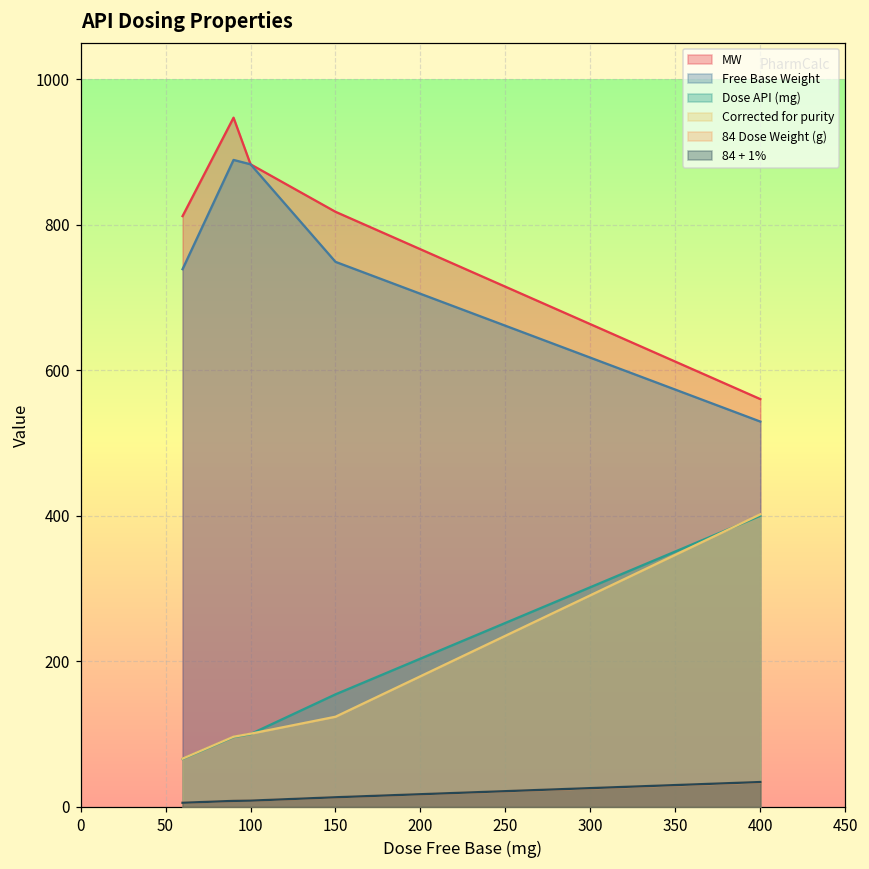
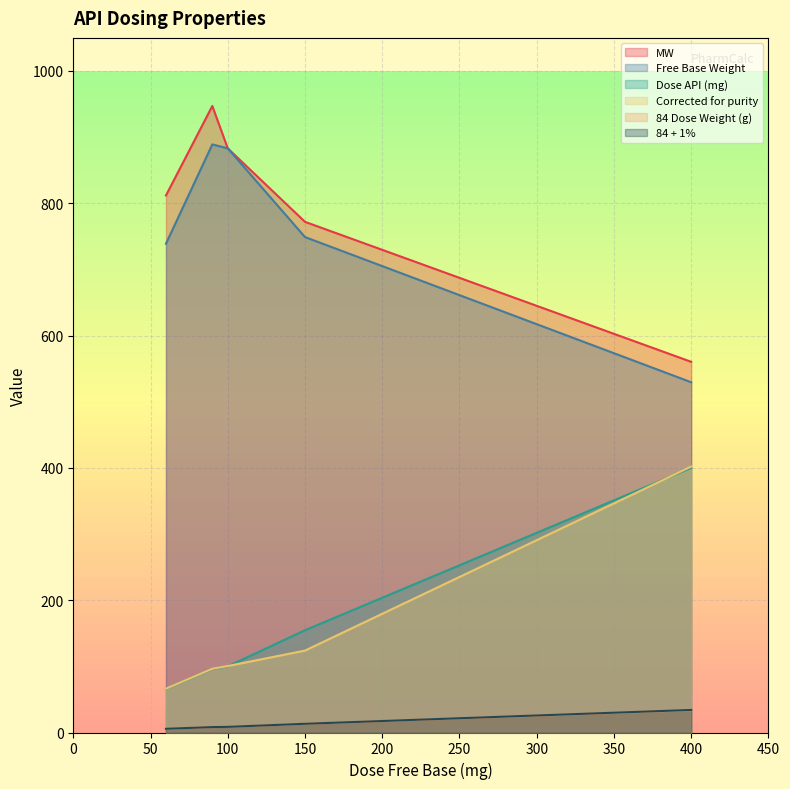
  {
    "MW": {
-     "150": 820,
+     "150": 770,
      "400": 560
    },
    "Corrected for purity": {
      "150": 120
    }
  }
